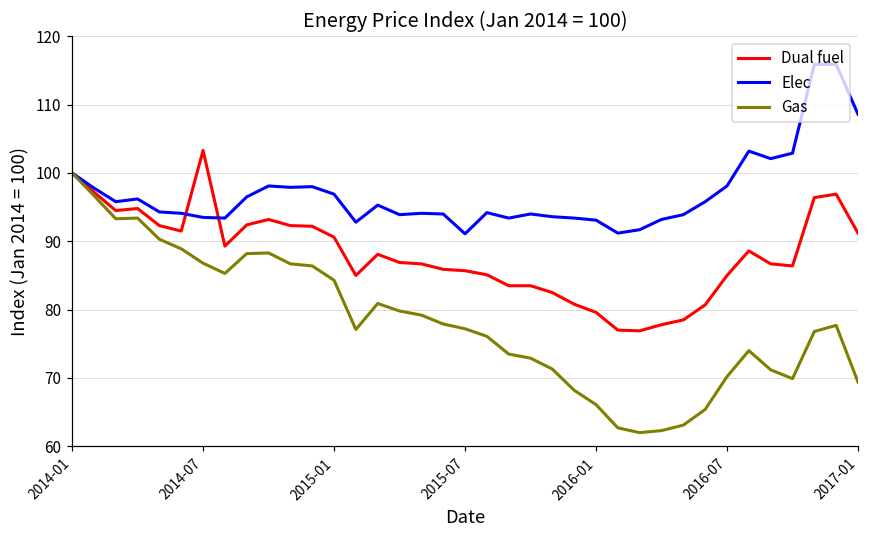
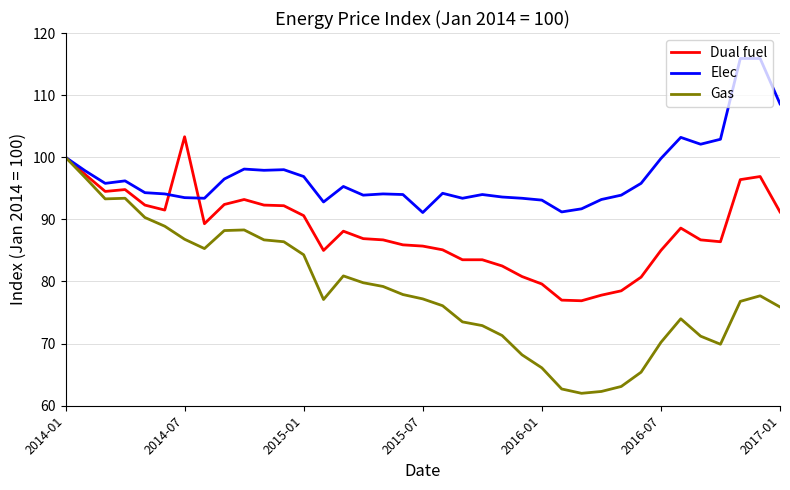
  {
    "Dual fuel": {
      "2014-07": 103,
      "2015-01": 91,
      "2015-07": 86,
      "2016-01": 80,
      "2016-07": 85,
      "2017-01": 91
    },
    "Elec": {
      "2014-07": 94,
      "2015-01": 97,
      "2015-07": 91,
      "2016-01": 93,
-     "2016-07": 98,
+     "2016-07": 100,
      "2017-01": 109
    },
    "Gas": {
      "2014-07": 87,
      "2015-01": 84,
      "2015-07": 77,
      "2016-01": 66,
      "2016-07": 70,
-     "2017-01": 69
+     "2017-01": 76
    }
  }
